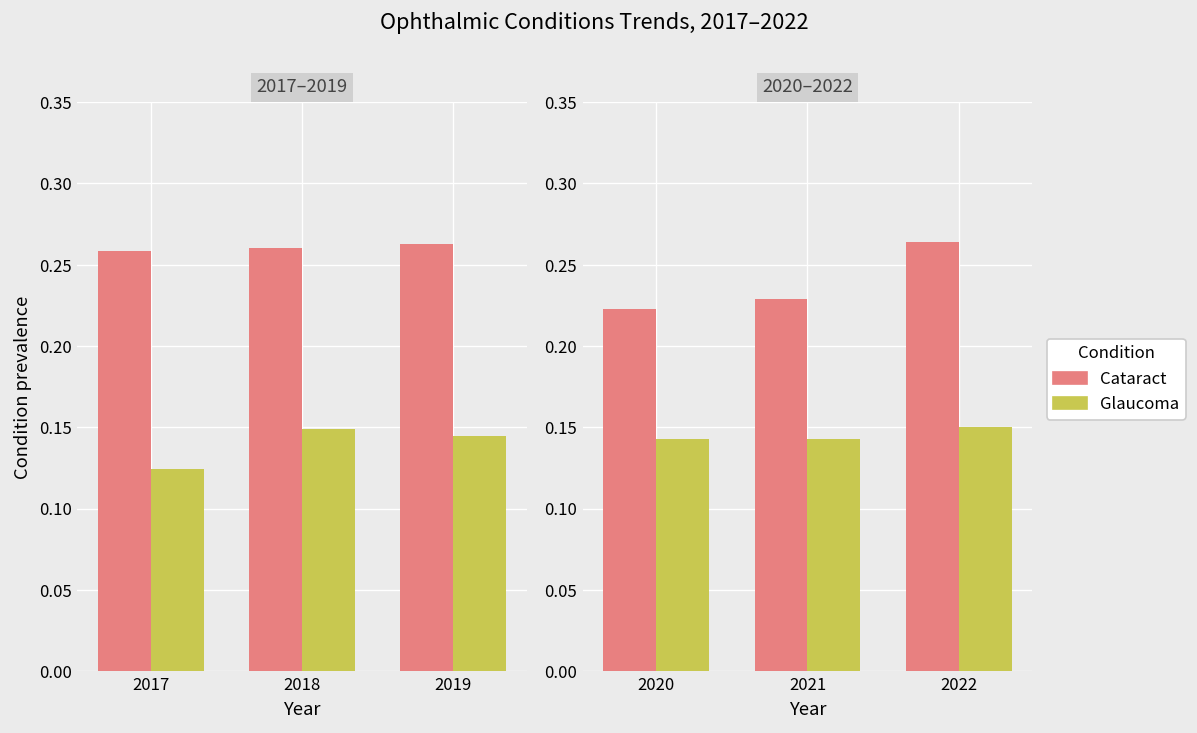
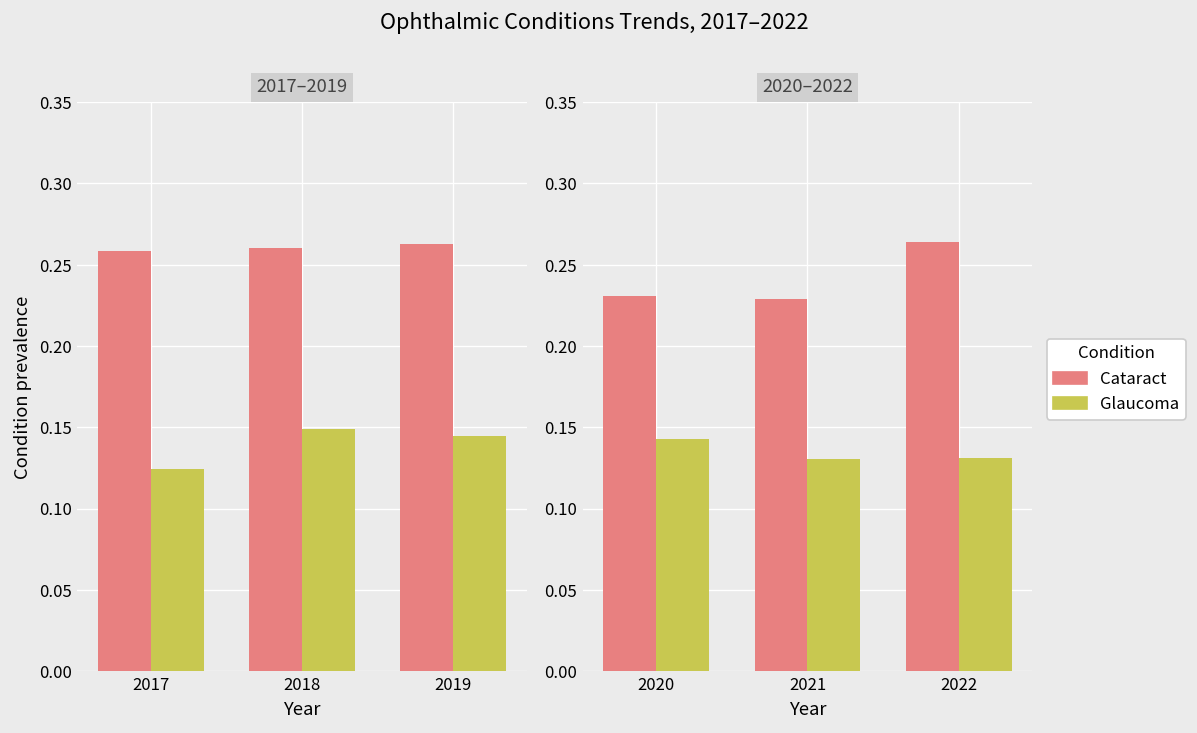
  {
    "2017–2019": {
      "Cataract": {
        "2017": 0.258,
        "2018": 0.260,
        "2019": 0.263
      },
      "Glaucoma": {
        "2017": 0.125,
        "2018": 0.149,
        "2019": 0.145
      }
    },
    "2020–2022": {
      "Cataract": {
-       "2020": 0.223,
+       "2020": 0.231,
        "2021": 0.229,
        "2022": 0.264
      },
      "Glaucoma": {
        "2020": 0.143,
-       "2021": 0.143,
-       "2022": 0.150
+       "2021": 0.130,
+       "2022": 0.131
      }
    }
  }
